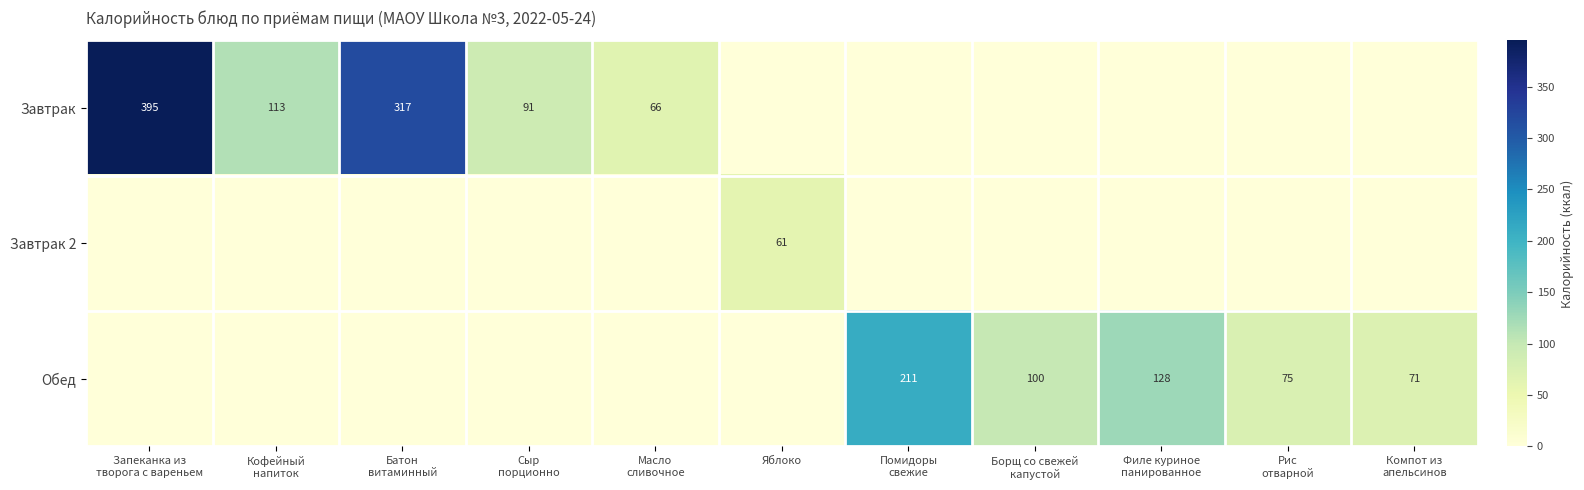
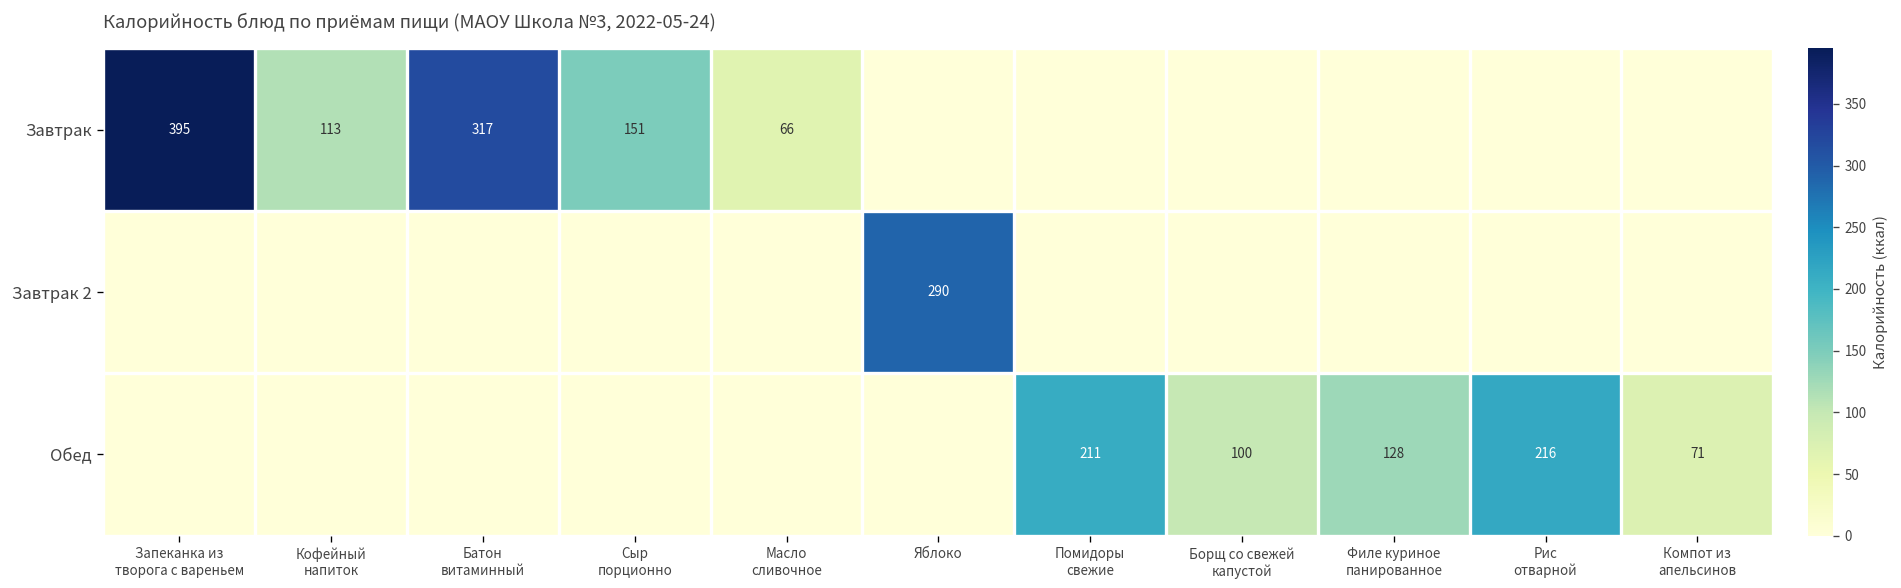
  {
    "Завтрак": {
      "Запеканка из творога с вареньем": 395,
      "Кофейный напиток": 113,
      "Батон витаминный": 317,
-     "Сыр порционно": 91,
+     "Сыр порционно": 151,
      "Масло сливочное": 66
    },
    "Завтрак 2": {
-     "Яблоко": 61
+     "Яблоко": 290
    },
    "Обед": {
      "Помидоры свежие": 211,
      "Борщ со свежей капустой": 100,
      "Филе куриное панированное": 128,
-     "Рис отварной": 75,
+     "Рис отварной": 216,
      "Компот из апельсинов": 71
    }
  }
